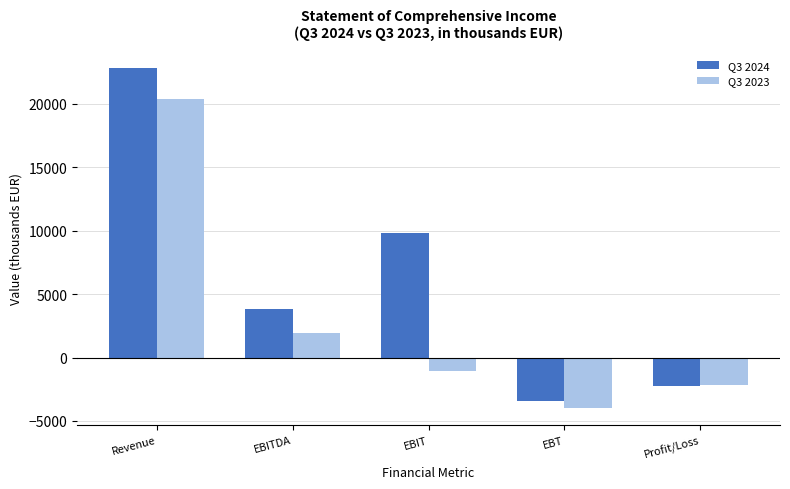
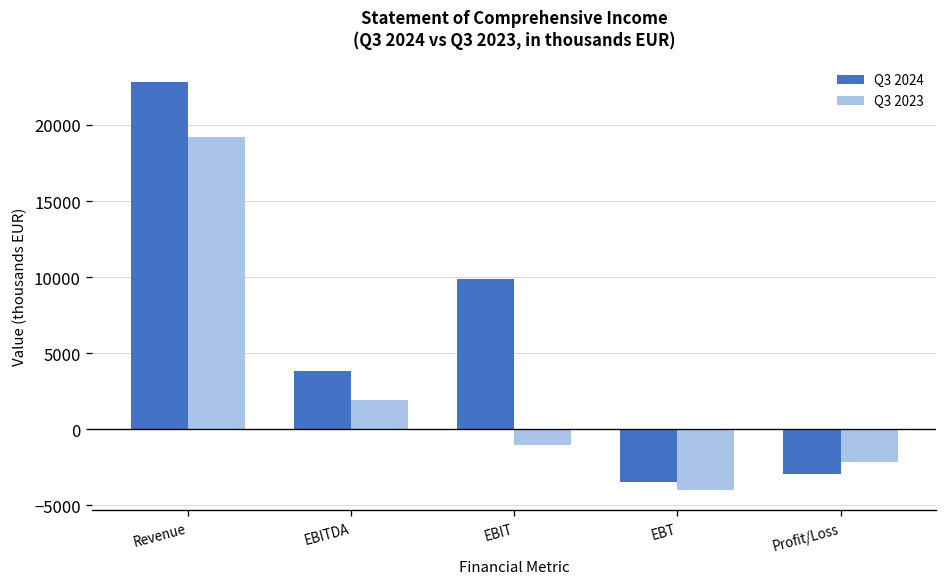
  {
    "Q3 2024": {
      "Revenue": 22900,
      "EBITDA": 3800,
      "EBIT": 9900,
      "EBT": -3400,
-     "Profit/Loss": -2300
+     "Profit/Loss": -3000
    },
    "Q3 2023": {
-     "Revenue": 20400,
+     "Revenue": 19200,
      "EBITDA": 1900,
      "EBIT": -1000,
      "EBT": -4000,
      "Profit/Loss": -2200
    }
  }
